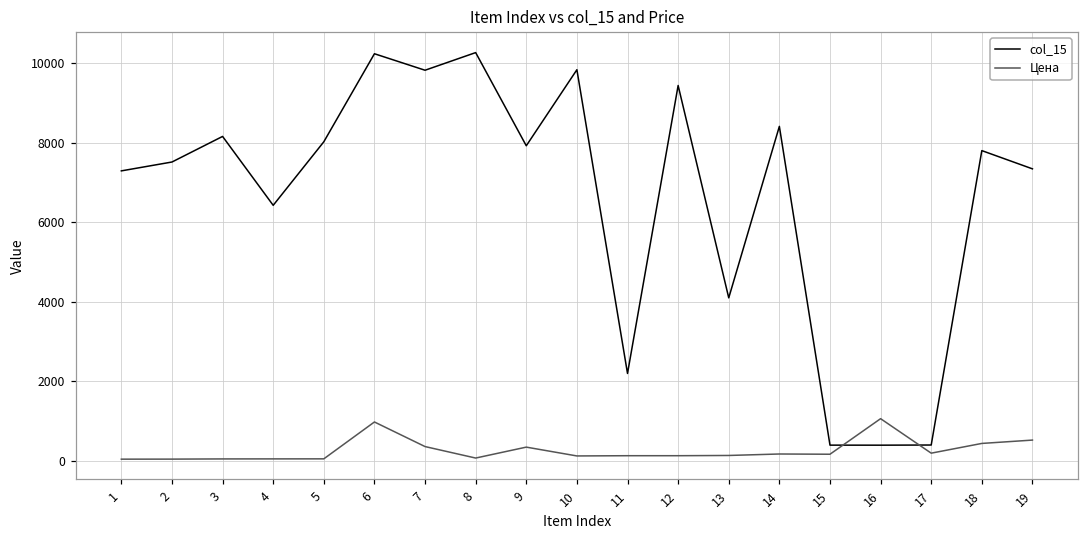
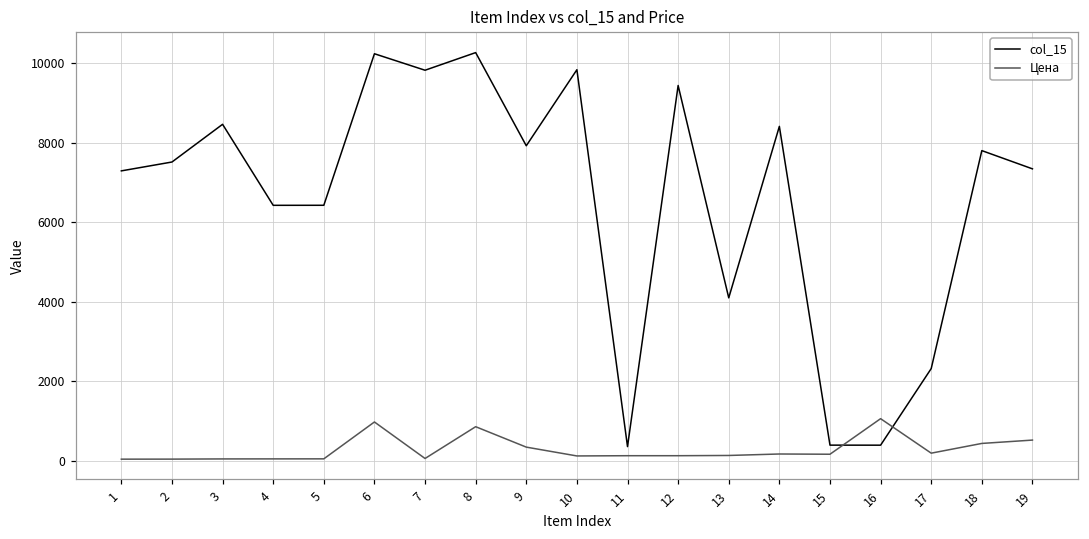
  {
    "col_15": {
      "1": 7300,
      "2": 7500,
-     "3": 8200,
+     "3": 8500,
      "4": 6400,
-     "5": 8000,
+     "5": 6400,
      "6": 10200,
      "7": 9800,
      "8": 10300,
      "9": 7900,
      "10": 9800,
-     "11": 2200,
+     "11": 400,
      "12": 9400,
      "13": 4100,
      "14": 8400,
      "15": 400,
      "16": 400,
-     "17": 400,
+     "17": 2300,
      "18": 7800,
      "19": 7300
    },
    "Цена": {
      "1": 0,
      "2": 0,
      "3": 0,
      "4": 0,
      "5": 0,
      "6": 1000,
-     "7": 400,
-     "8": 100,
+     "7": 100,
+     "8": 900,
      "9": 300,
      "10": 100,
      "11": 100,
      "12": 100,
      "13": 100,
      "14": 200,
      "15": 200,
      "16": 1100,
      "17": 200,
      "18": 400,
      "19": 500
    }
  }
